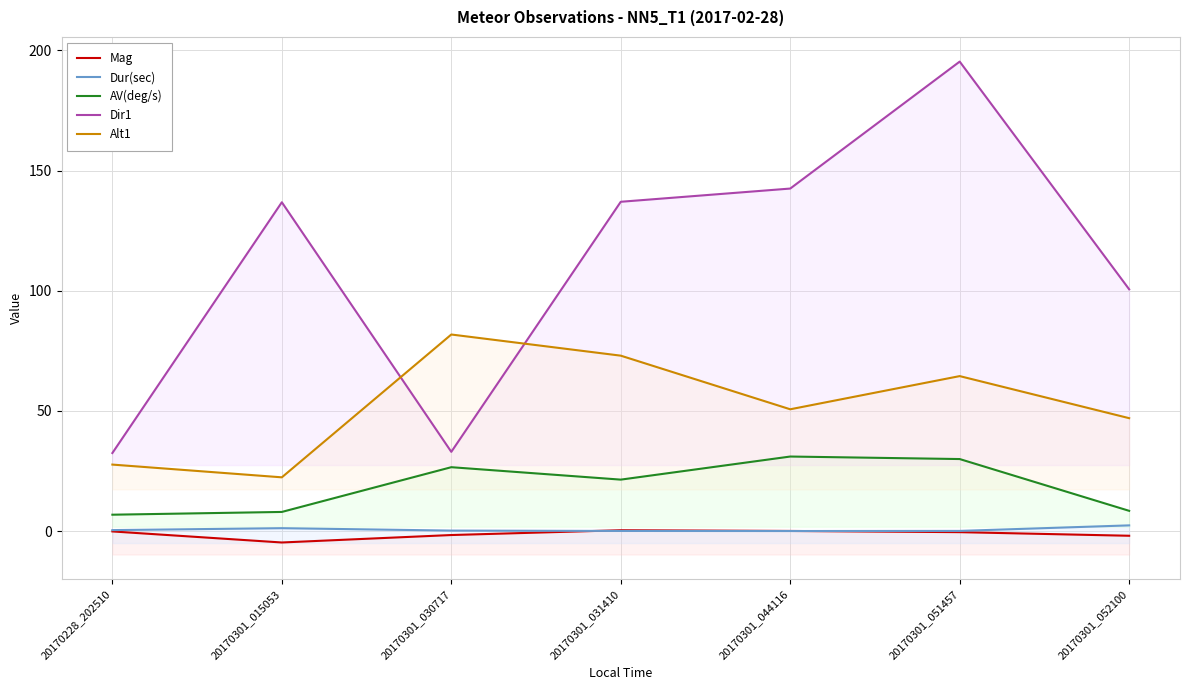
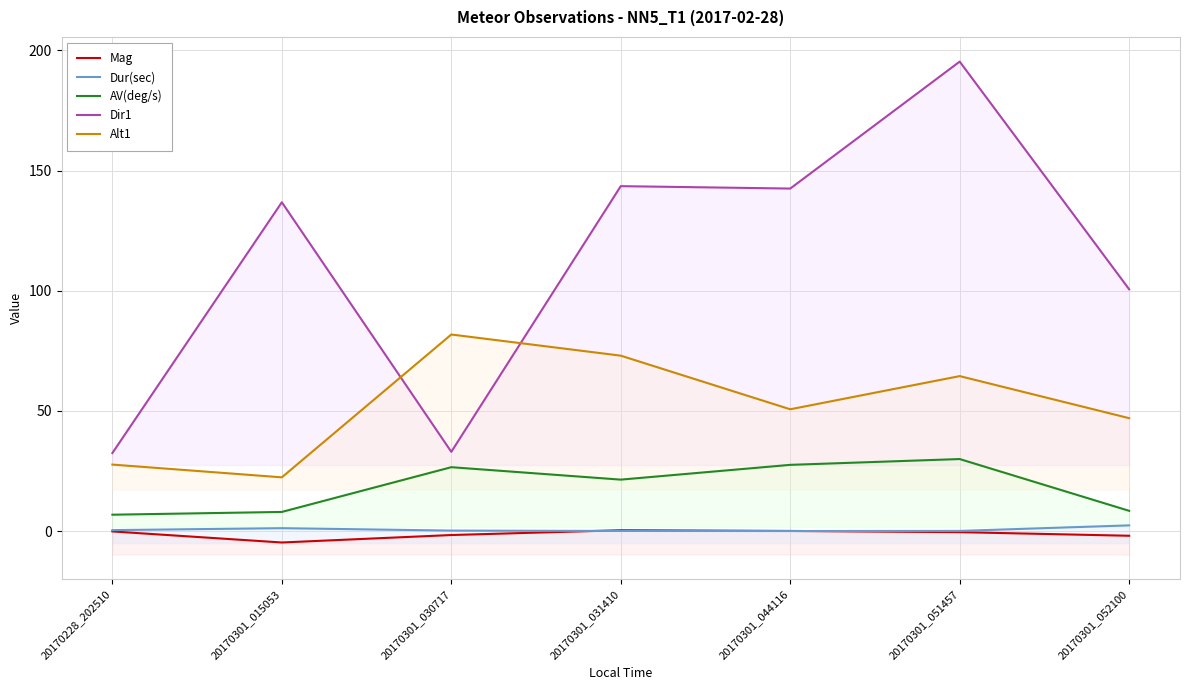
  {
    "Mag": {
      "20170301_015053": -5,
      "20170301_030717": -2,
      "20170301_052100": -2
    },
    "Dur(sec)": {
      "20170301_015053": 1,
      "20170301_030717": 0,
      "20170301_052100": 2
    },
    "AV(deg/s)": {
      "20170228_202510": 7,
      "20170301_015053": 8,
      "20170301_030717": 27,
      "20170301_031410": 21,
-     "20170301_044116": 31,
+     "20170301_044116": 28,
      "20170301_051457": 30,
      "20170301_052100": 8
    },
    "Dir1": {
      "20170228_202510": 33,
      "20170301_015053": 137,
      "20170301_030717": 33,
-     "20170301_031410": 137,
+     "20170301_031410": 144,
      "20170301_044116": 143,
      "20170301_051457": 195,
      "20170301_052100": 101
    },
    "Alt1": {
      "20170228_202510": 28,
      "20170301_015053": 22,
      "20170301_030717": 82,
      "20170301_031410": 73,
      "20170301_044116": 51,
      "20170301_051457": 65,
      "20170301_052100": 47
    }
  }
